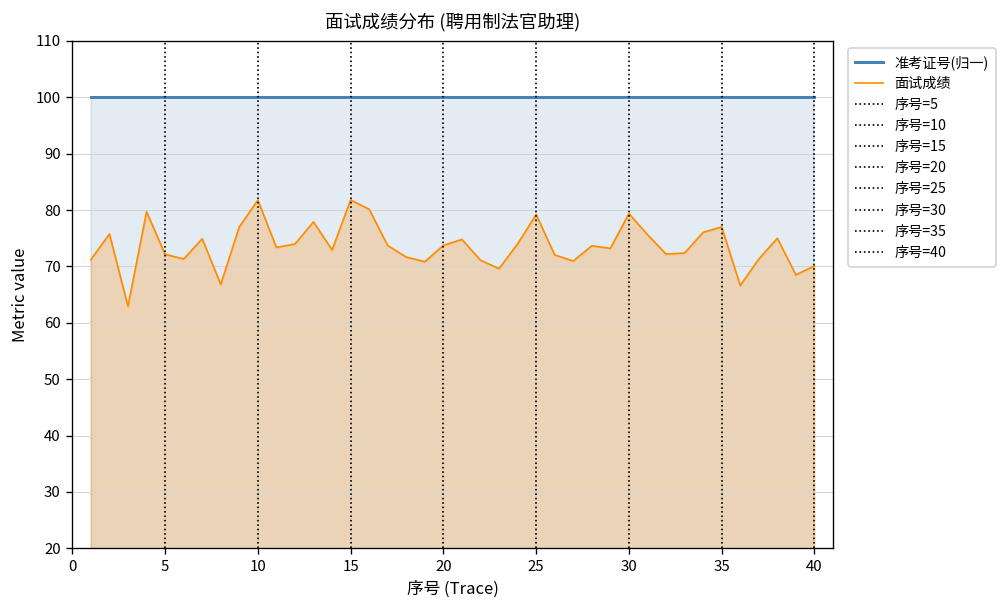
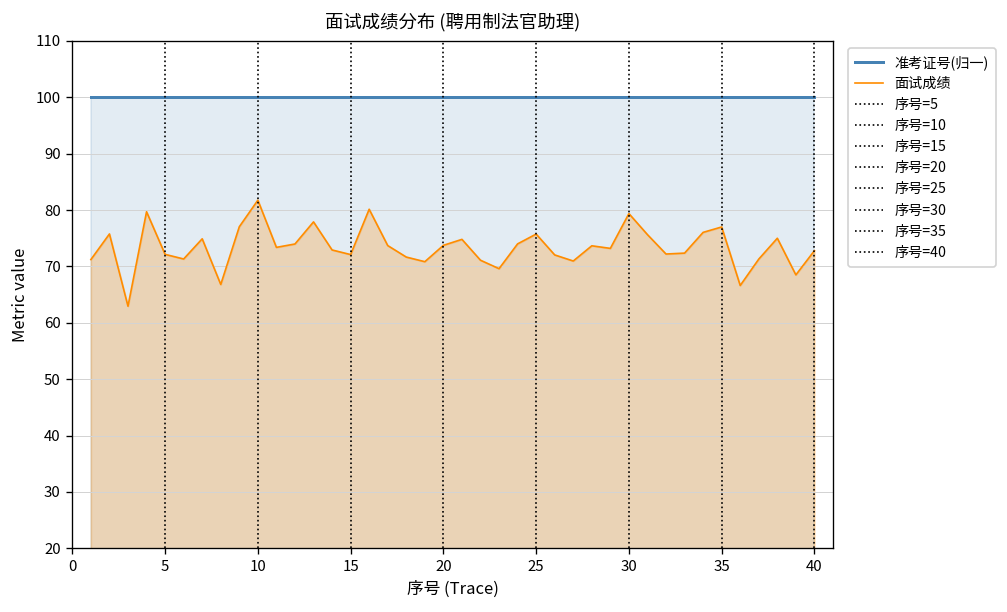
  {
    "准考证号(归一)": {
      "5": 100,
      "10": 100,
      "15": 100,
      "20": 100,
      "25": 100,
      "30": 100,
      "35": 100,
      "40": 100
    },
    "面试成绩": {
      "5": 72,
      "10": 82,
-     "15": 82,
+     "15": 72,
      "20": 74,
-     "25": 79,
+     "25": 76,
      "30": 79,
      "35": 77,
-     "40": 70
+     "40": 73
    }
  }
